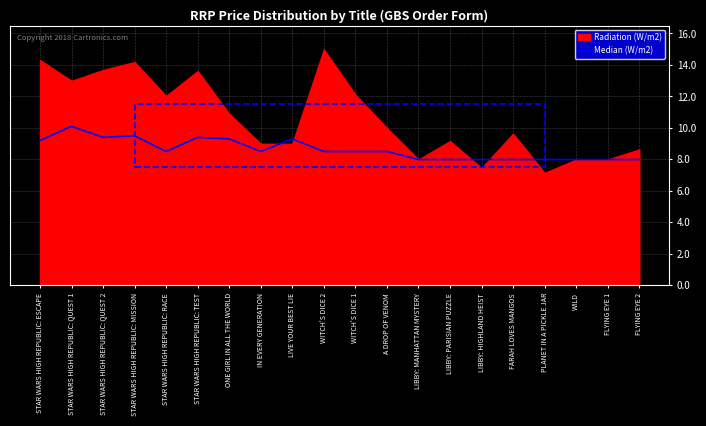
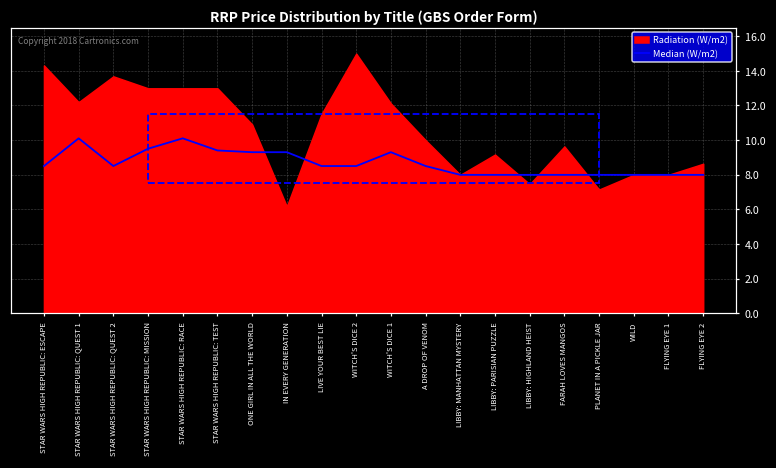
  {
    "Median (W/m2)": {
-     "STAR WARS HIGH REPUBLIC: ESCAPE": 9.2,
+     "STAR WARS HIGH REPUBLIC: ESCAPE": 8.5,
      "STAR WARS HIGH REPUBLIC: QUEST 1": 10.1,
-     "STAR WARS HIGH REPUBLIC: QUEST 2": 9.4,
+     "STAR WARS HIGH REPUBLIC: QUEST 2": 8.5,
      "STAR WARS HIGH REPUBLIC: MISSION": 9.5,
-     "STAR WARS HIGH REPUBLIC: RACE": 8.5,
+     "STAR WARS HIGH REPUBLIC: RACE": 10.1,
      "STAR WARS HIGH REPUBLIC: TEST": 9.4,
      "ONE GIRL IN ALL THE WORLD": 9.3,
-     "IN EVERY GENERATION": 8.5,
-     "LIVE YOUR BEST LIE": 9.3,
+     "IN EVERY GENERATION": 9.3,
+     "LIVE YOUR BEST LIE": 8.5,
      "WITCH'S DICE 2": 8.5,
-     "WITCH'S DICE 1": 8.5,
+     "WITCH'S DICE 1": 9.3,
      "A DROP OF VENOM": 8.5,
      "LIBBY: PARISIAN PUZZLE": 8.0,
      "LIBBY: HIGHLAND HEIST": 8.0,
      "FARAH LOVES MANGOS": 8.0,
      "PLANET IN A PICKLE JAR": 8.0,
      "FLYING EYE 2": 8.0
    },
    "Radiation (W/m2)": {
-     "STAR WARS HIGH REPUBLIC: QUEST 1": 13.0,
+     "STAR WARS HIGH REPUBLIC: QUEST 1": 12.2,
      "STAR WARS HIGH REPUBLIC: QUEST 2": 13.7,
-     "STAR WARS HIGH REPUBLIC: MISSION": 14.2,
-     "STAR WARS HIGH REPUBLIC: RACE": 12.0,
-     "STAR WARS HIGH REPUBLIC: TEST": 13.6,
+     "STAR WARS HIGH REPUBLIC: MISSION": 13.0,
+     "STAR WARS HIGH REPUBLIC: RACE": 13.0,
+     "STAR WARS HIGH REPUBLIC: TEST": 13.0,
      "ONE GIRL IN ALL THE WORLD": 10.9,
-     "IN EVERY GENERATION": 9.0,
-     "LIVE YOUR BEST LIE": 9.0,
+     "IN EVERY GENERATION": 6.2,
+     "LIVE YOUR BEST LIE": 11.5,
      "WITCH'S DICE 2": 15.0,
      "WITCH'S DICE 1": 12.1,
      "A DROP OF VENOM": 10.0,
      "LIBBY: PARISIAN PUZZLE": 9.2,
      "FARAH LOVES MANGOS": 9.6,
      "FLYING EYE 2": 8.6
    }
  }
